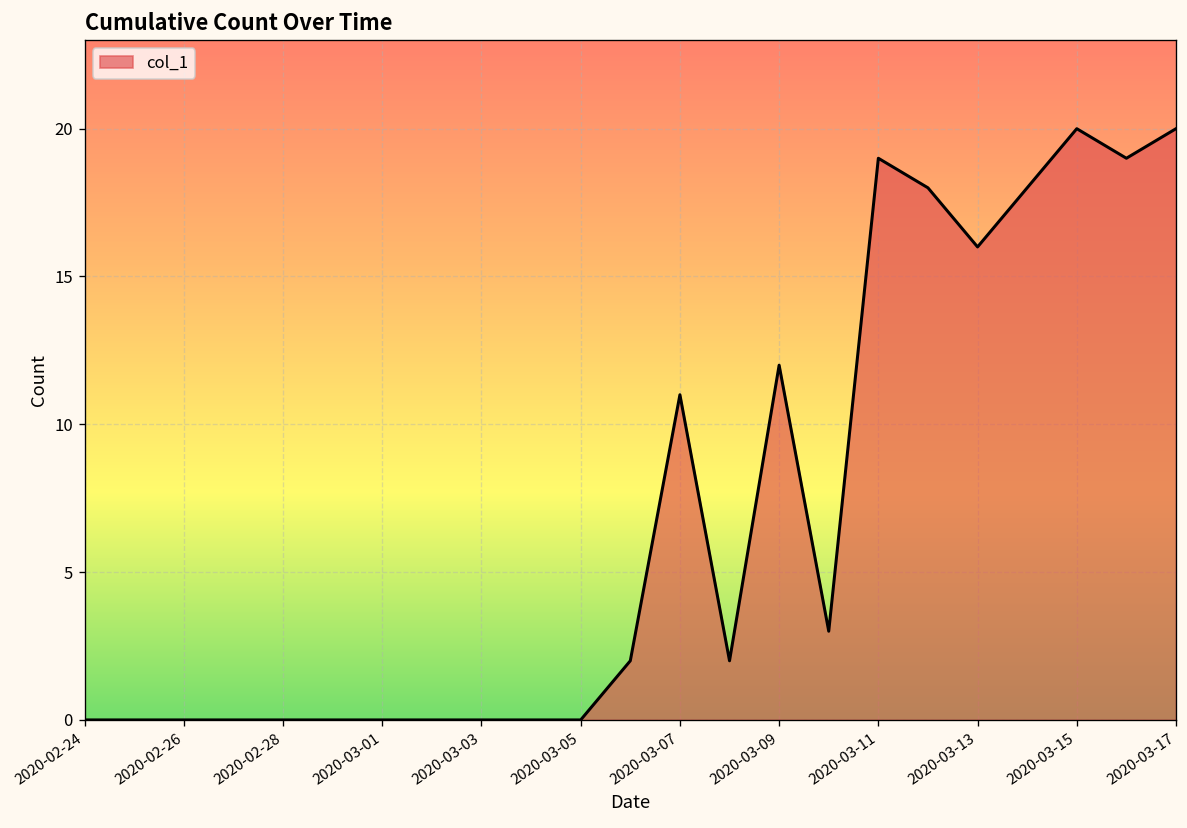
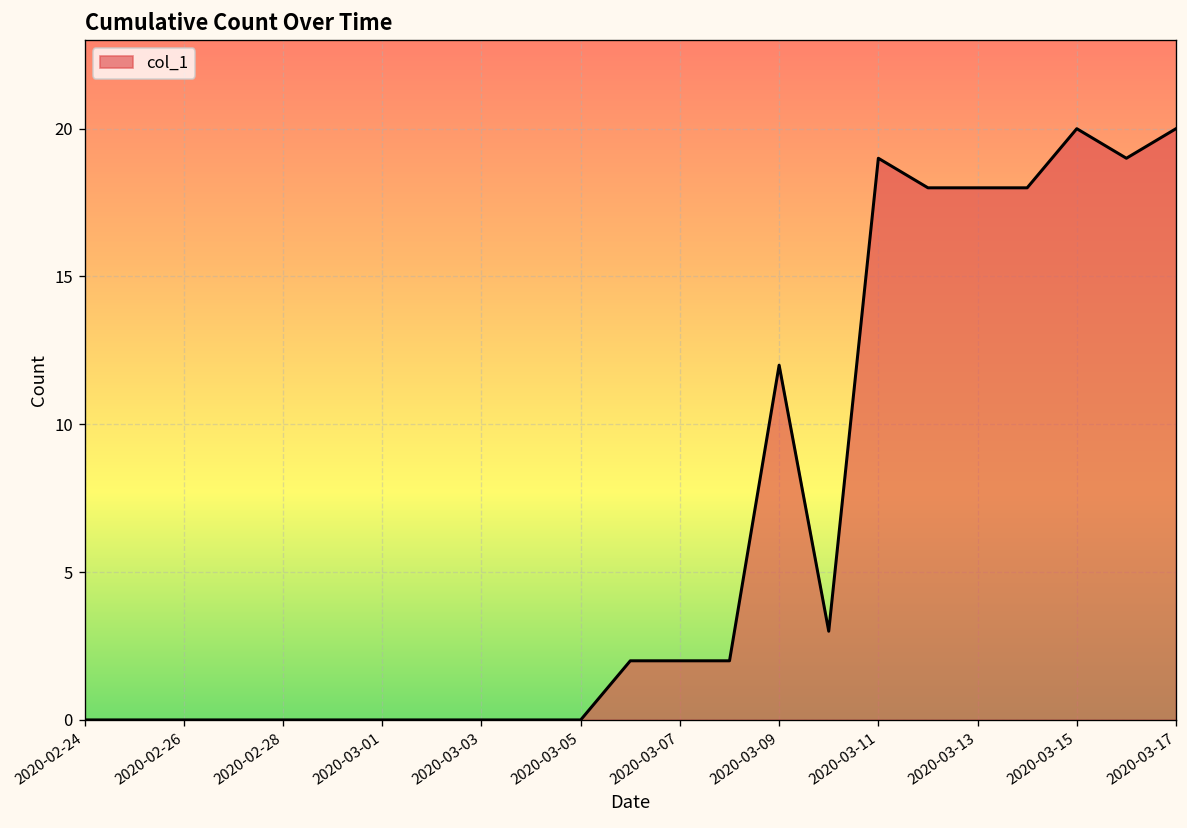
  {
    "2020-02-24": 0,
    "2020-02-26": 0,
    "2020-02-28": 0,
    "2020-03-01": 0,
    "2020-03-03": 0,
    "2020-03-05": 0,
-   "2020-03-07": 11,
+   "2020-03-07": 2,
    "2020-03-09": 12,
    "2020-03-11": 19,
-   "2020-03-13": 16,
+   "2020-03-13": 18,
    "2020-03-15": 20,
    "2020-03-17": 20
  }
